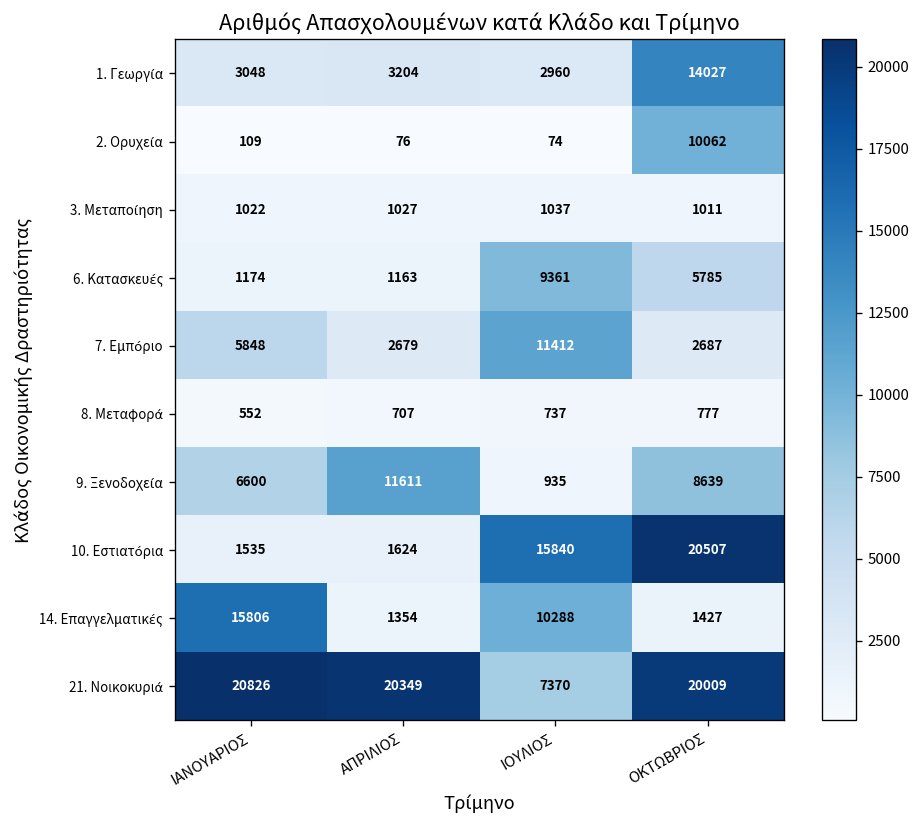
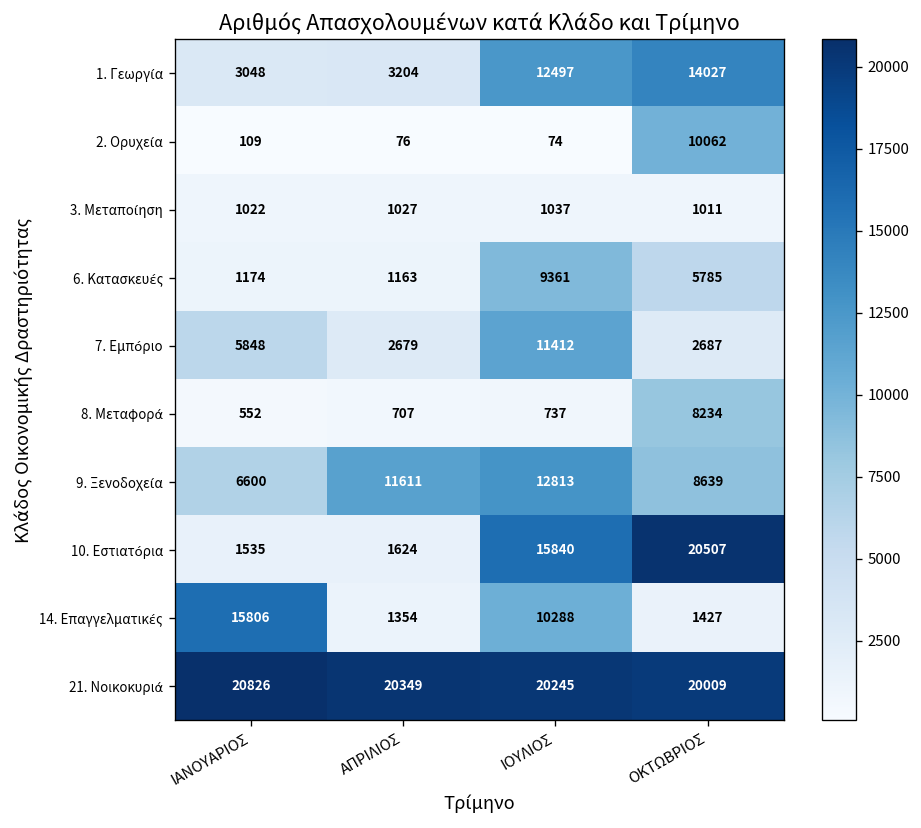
  {
    "1. Γεωργία": {
      "ΙΑΝΟΥΑΡΙΟΣ": 3048,
      "ΑΠΡΙΛΙΟΣ": 3204,
-     "ΙΟΥΛΙΟΣ": 2960,
+     "ΙΟΥΛΙΟΣ": 12497,
      "ΟΚΤΩΒΡΙΟΣ": 14027
    },
    "2. Ορυχεία": {
      "ΙΑΝΟΥΑΡΙΟΣ": 109,
      "ΑΠΡΙΛΙΟΣ": 76,
      "ΙΟΥΛΙΟΣ": 74,
      "ΟΚΤΩΒΡΙΟΣ": 10062
    },
    "3. Μεταποίηση": {
      "ΙΑΝΟΥΑΡΙΟΣ": 1022,
      "ΑΠΡΙΛΙΟΣ": 1027,
      "ΙΟΥΛΙΟΣ": 1037,
      "ΟΚΤΩΒΡΙΟΣ": 1011
    },
    "6. Κατασκευές": {
      "ΙΑΝΟΥΑΡΙΟΣ": 1174,
      "ΑΠΡΙΛΙΟΣ": 1163,
      "ΙΟΥΛΙΟΣ": 9361,
      "ΟΚΤΩΒΡΙΟΣ": 5785
    },
    "7. Εμπόριο": {
      "ΙΑΝΟΥΑΡΙΟΣ": 5848,
      "ΑΠΡΙΛΙΟΣ": 2679,
      "ΙΟΥΛΙΟΣ": 11412,
      "ΟΚΤΩΒΡΙΟΣ": 2687
    },
    "8. Μεταφορά": {
      "ΙΑΝΟΥΑΡΙΟΣ": 552,
      "ΑΠΡΙΛΙΟΣ": 707,
      "ΙΟΥΛΙΟΣ": 737,
-     "ΟΚΤΩΒΡΙΟΣ": 777
+     "ΟΚΤΩΒΡΙΟΣ": 8234
    },
    "9. Ξενοδοχεία": {
      "ΙΑΝΟΥΑΡΙΟΣ": 6600,
      "ΑΠΡΙΛΙΟΣ": 11611,
-     "ΙΟΥΛΙΟΣ": 935,
+     "ΙΟΥΛΙΟΣ": 12813,
      "ΟΚΤΩΒΡΙΟΣ": 8639
    },
    "10. Εστιατόρια": {
      "ΙΑΝΟΥΑΡΙΟΣ": 1535,
      "ΑΠΡΙΛΙΟΣ": 1624,
      "ΙΟΥΛΙΟΣ": 15840,
      "ΟΚΤΩΒΡΙΟΣ": 20507
    },
    "14. Επαγγελματικές": {
      "ΙΑΝΟΥΑΡΙΟΣ": 15806,
      "ΑΠΡΙΛΙΟΣ": 1354,
      "ΙΟΥΛΙΟΣ": 10288,
      "ΟΚΤΩΒΡΙΟΣ": 1427
    },
    "21. Νοικοκυριά": {
      "ΙΑΝΟΥΑΡΙΟΣ": 20826,
      "ΑΠΡΙΛΙΟΣ": 20349,
-     "ΙΟΥΛΙΟΣ": 7370,
+     "ΙΟΥΛΙΟΣ": 20245,
      "ΟΚΤΩΒΡΙΟΣ": 20009
    }
  }
